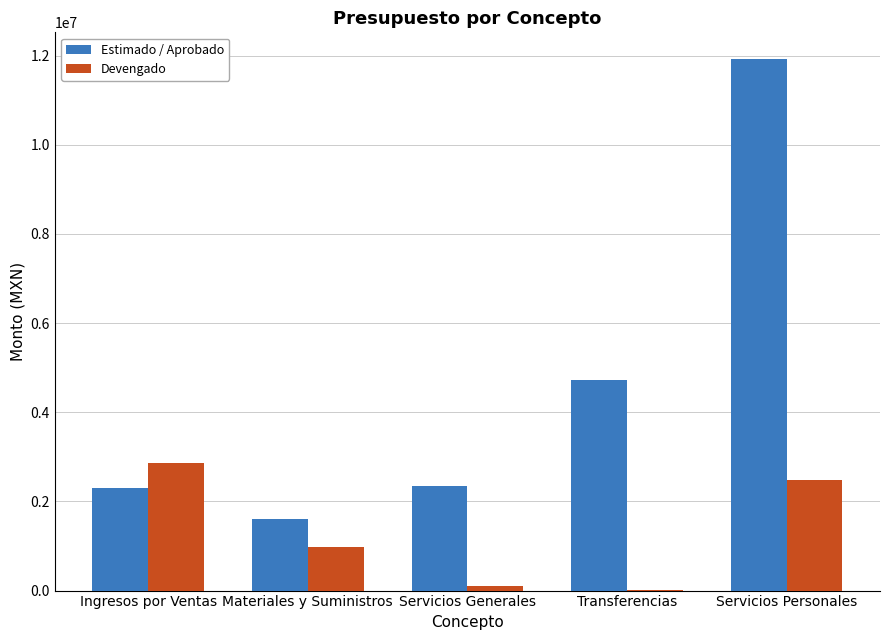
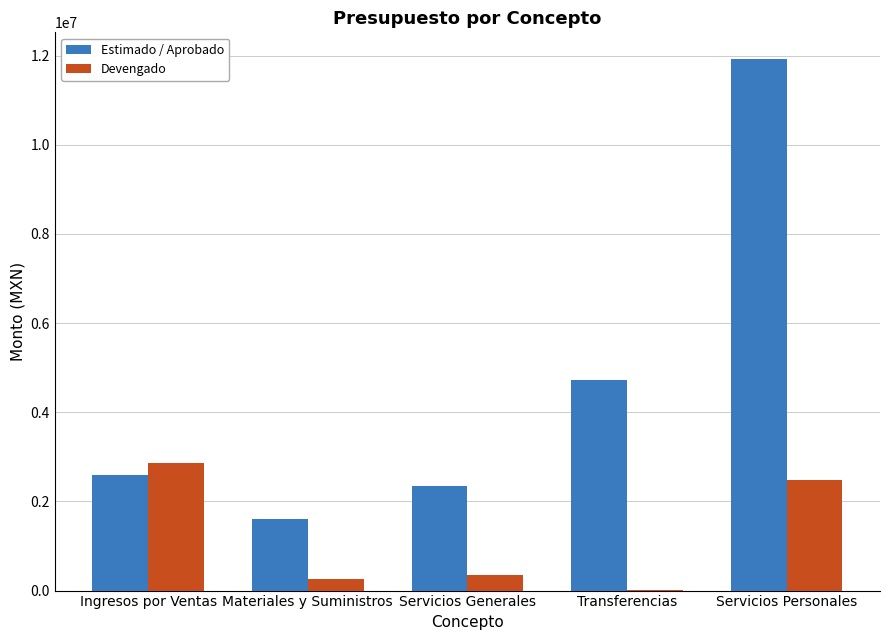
  {
    "Estimado / Aprobado": {
-     "Ingresos por Ventas": 2300000,
+     "Ingresos por Ventas": 2600000,
      "Materiales y Suministros": 1600000,
      "Servicios Generales": 2400000,
      "Transferencias": 4700000,
      "Servicios Personales": 11900000
    },
    "Devengado": {
      "Ingresos por Ventas": 2900000,
-     "Materiales y Suministros": 1000000,
-     "Servicios Generales": 100000,
+     "Materiales y Suministros": 300000,
+     "Servicios Generales": 300000,
      "Servicios Personales": 2500000
    }
  }
